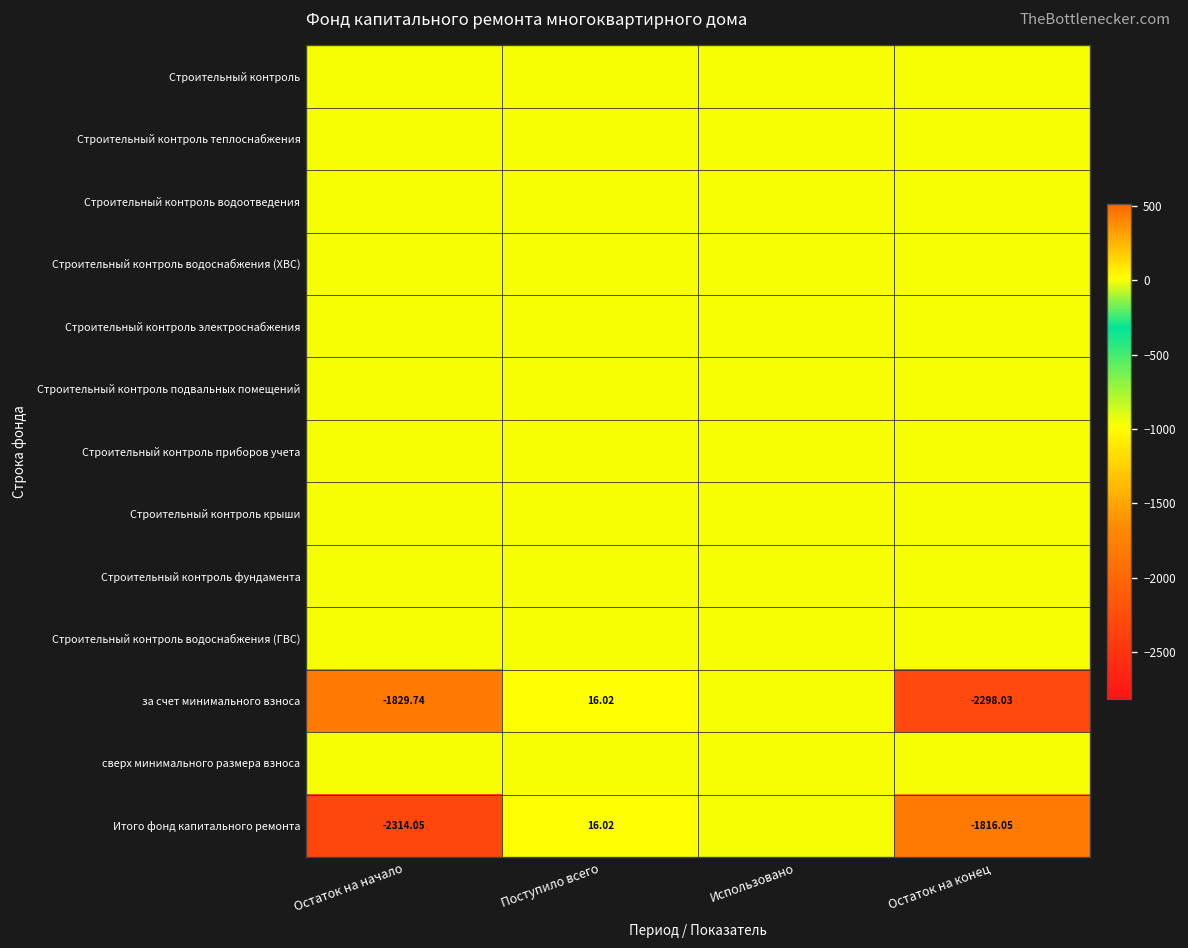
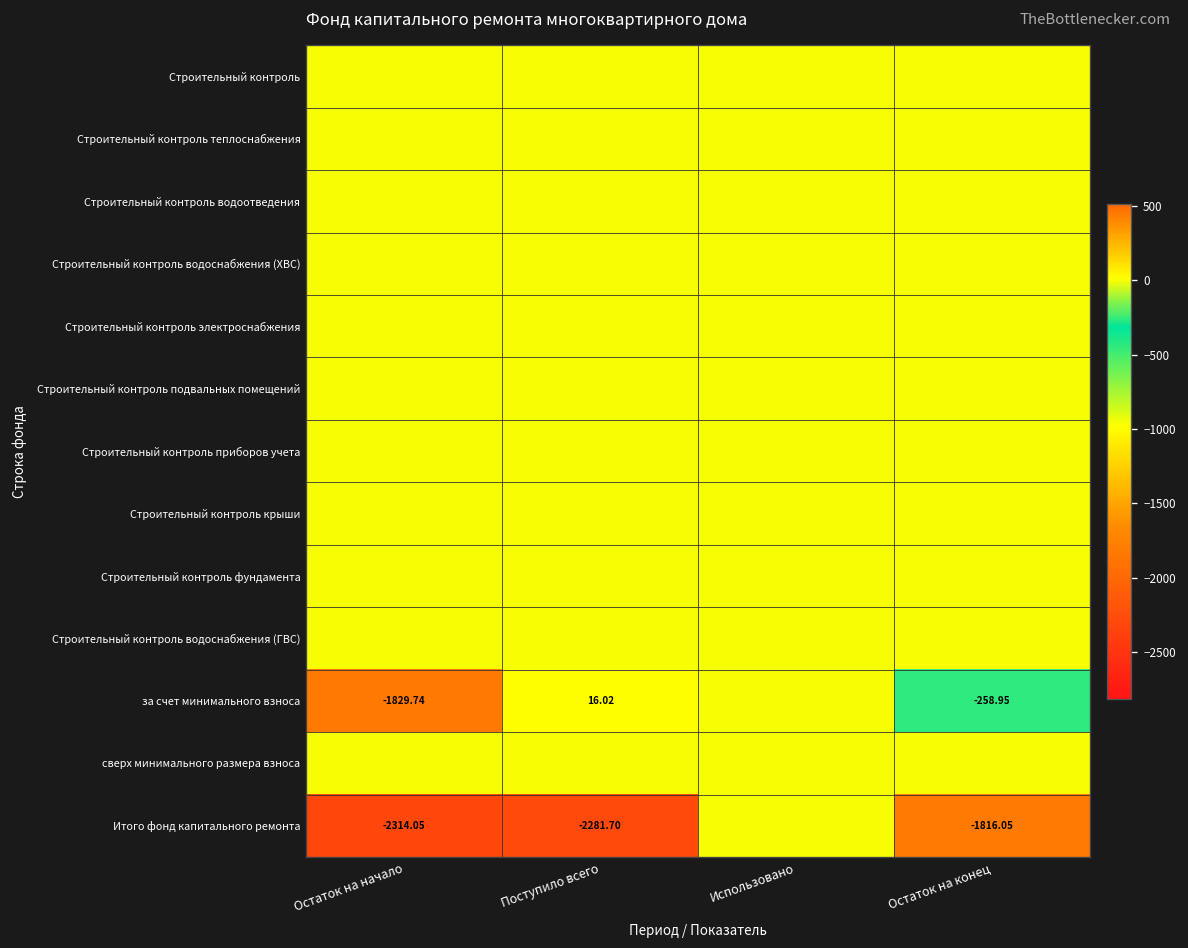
  {
    "за счет минимального взноса": {
      "Остаток на начало": -1829.74,
      "Поступило всего": 16.02,
-     "Остаток на конец": -2298.03
+     "Остаток на конец": -258.95
    },
    "Итого фонд капитального ремонта": {
      "Остаток на начало": -2314.05,
-     "Поступило всего": 16.02,
+     "Поступило всего": -2281.70,
      "Остаток на конец": -1816.05
    }
  }
